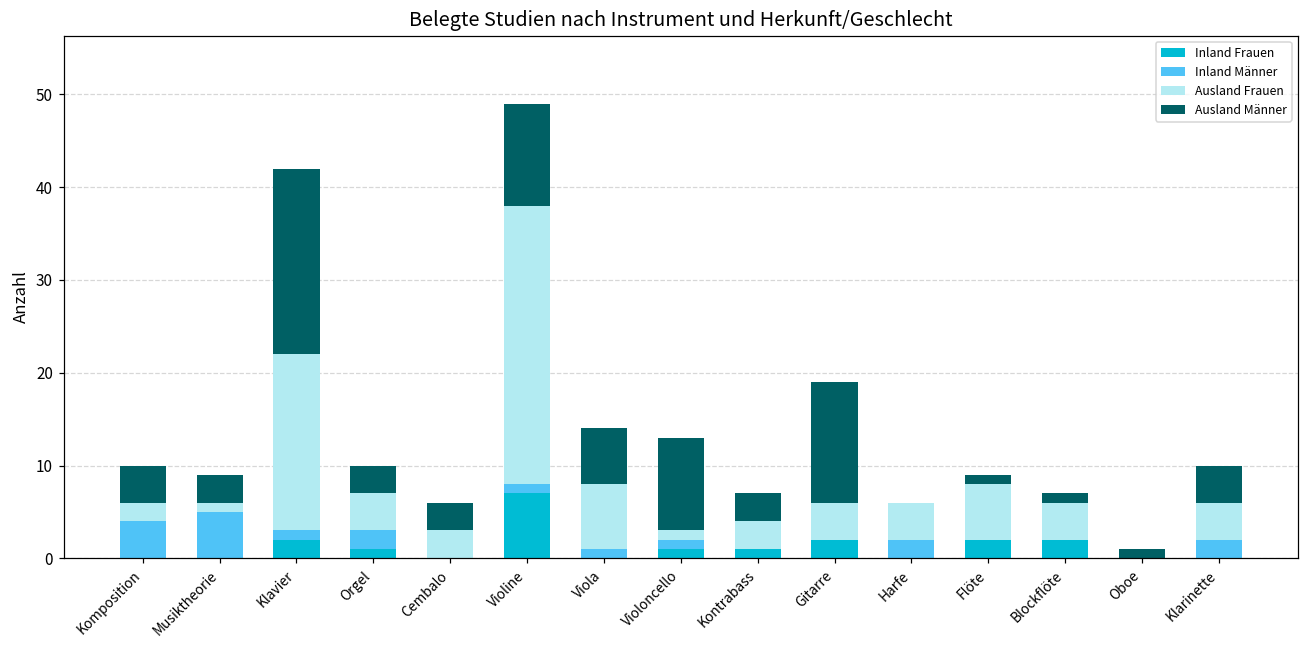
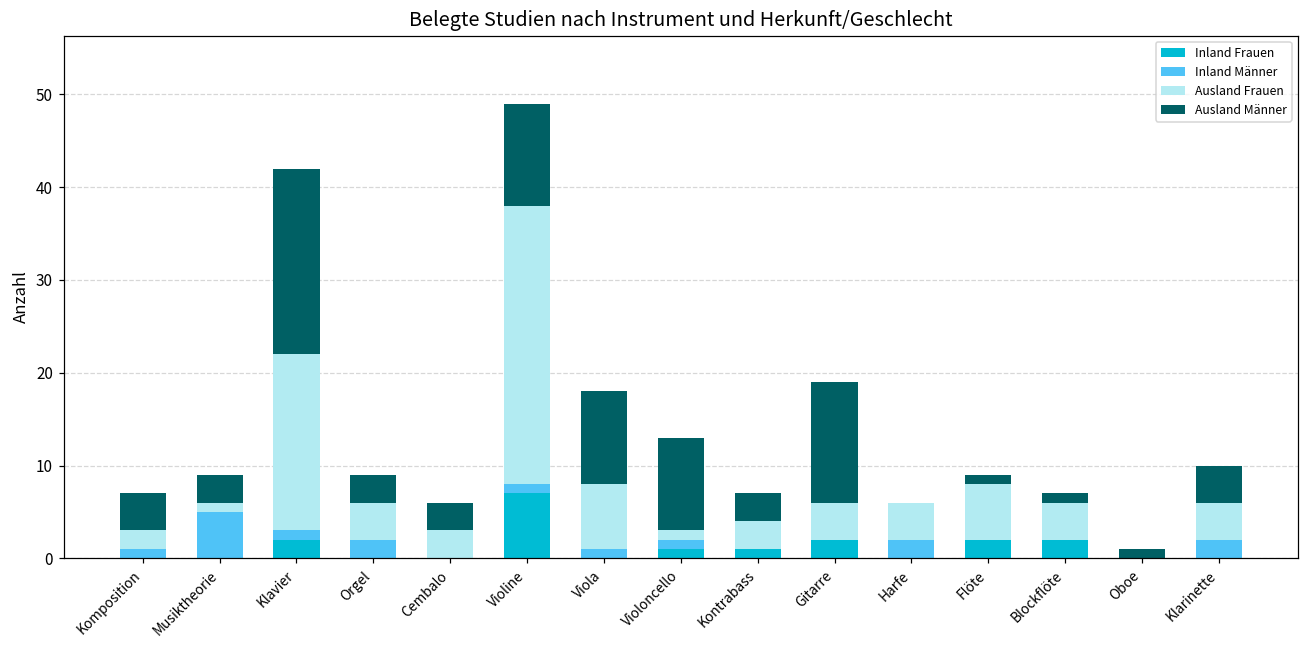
  {
    "Inland Frauen": {
      "Komposition": 0,
      "Musiktheorie": 0,
      "Klavier": 2,
-     "Orgel": 1,
+     "Orgel": 0,
      "Cembalo": 0,
      "Violine": 7,
      "Viola": 0,
      "Violoncello": 1,
      "Kontrabass": 1,
      "Gitarre": 2,
      "Harfe": 0,
      "Flöte": 2,
      "Blockflöte": 2,
      "Oboe": 0,
      "Klarinette": 0
    },
    "Inland Männer": {
-     "Komposition": 4,
+     "Komposition": 1,
      "Musiktheorie": 5,
      "Klavier": 1,
      "Orgel": 2,
      "Cembalo": 0,
      "Violine": 1,
      "Viola": 1,
      "Violoncello": 1,
      "Kontrabass": 0,
      "Gitarre": 0,
      "Harfe": 2,
      "Flöte": 0,
      "Blockflöte": 0,
      "Oboe": 0,
      "Klarinette": 2
    },
    "Ausland Frauen": {
      "Komposition": 2,
      "Musiktheorie": 1,
      "Klavier": 19,
      "Orgel": 4,
      "Cembalo": 3,
      "Violine": 30,
      "Viola": 7,
      "Violoncello": 1,
      "Kontrabass": 3,
      "Gitarre": 4,
      "Harfe": 4,
      "Flöte": 6,
      "Blockflöte": 4,
      "Oboe": 0,
      "Klarinette": 4
    },
    "Ausland Männer": {
      "Komposition": 4,
      "Musiktheorie": 3,
      "Klavier": 20,
      "Orgel": 3,
      "Cembalo": 3,
      "Violine": 11,
-     "Viola": 6,
+     "Viola": 10,
      "Violoncello": 10,
      "Kontrabass": 3,
      "Gitarre": 13,
      "Harfe": 0,
      "Flöte": 1,
      "Blockflöte": 1,
      "Oboe": 1,
      "Klarinette": 4
    }
  }
